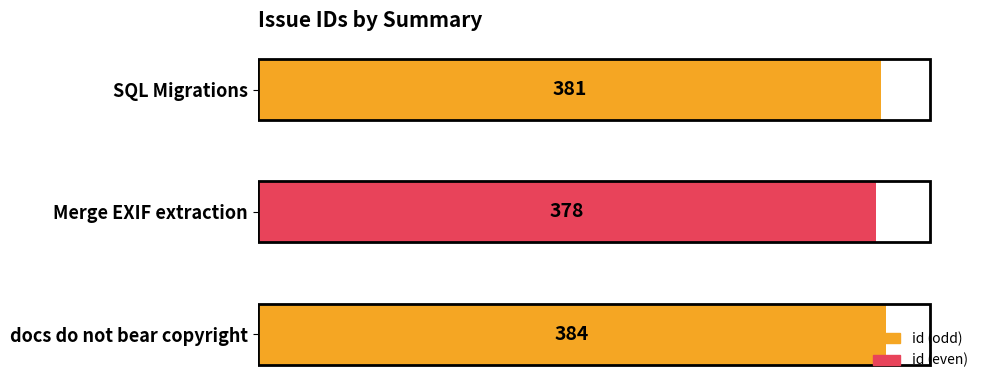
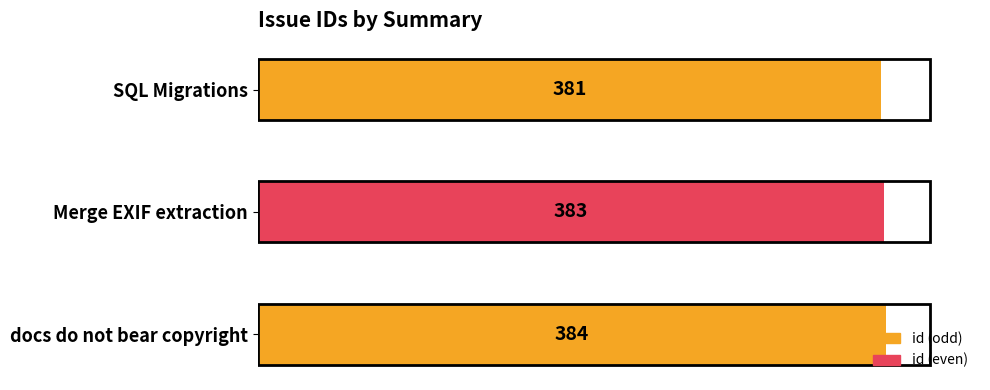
  {
    "SQL Migrations": 381,
-   "Merge EXIF extraction": 378,
+   "Merge EXIF extraction": 383,
    "docs do not bear copyright": 384
  }
